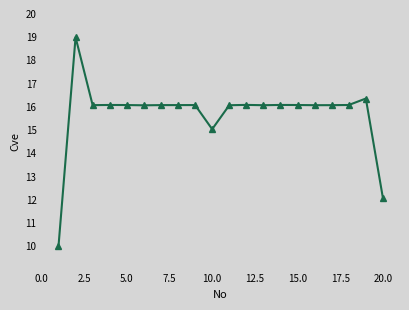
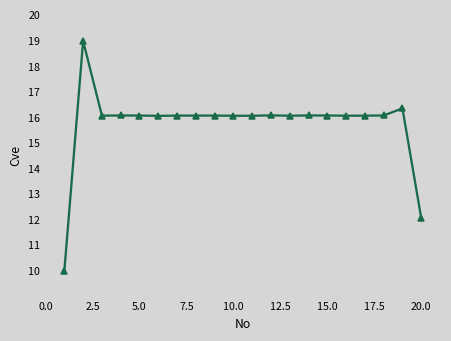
  {
    "5.0": 16.1,
-   "10.0": 15.0,
+   "10.0": 16.1,
    "15.0": 16.1,
    "20.0": 12.1
  }
